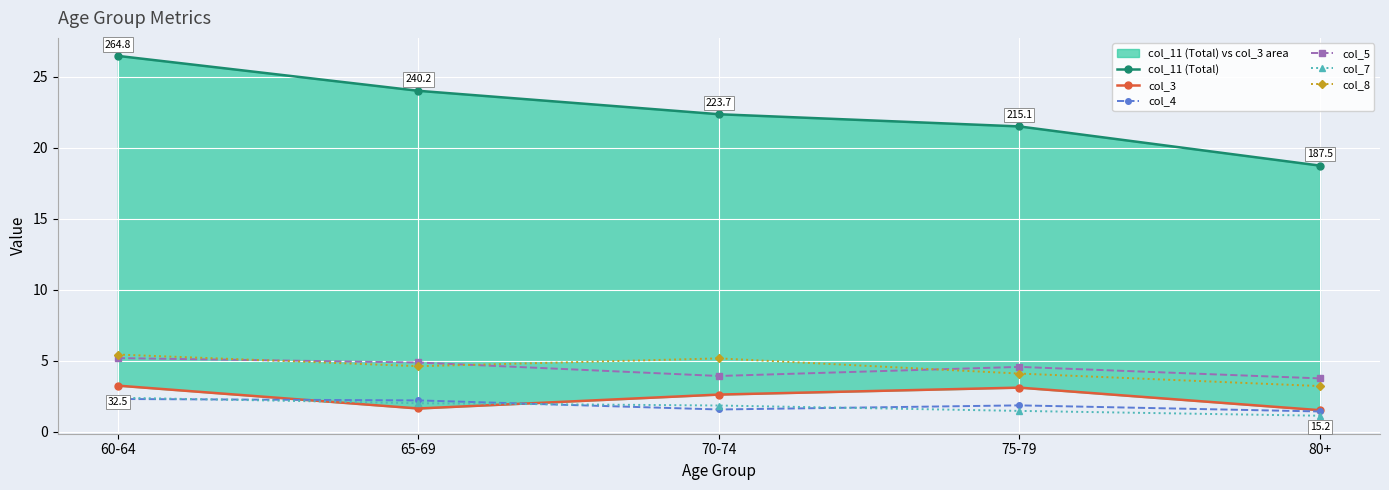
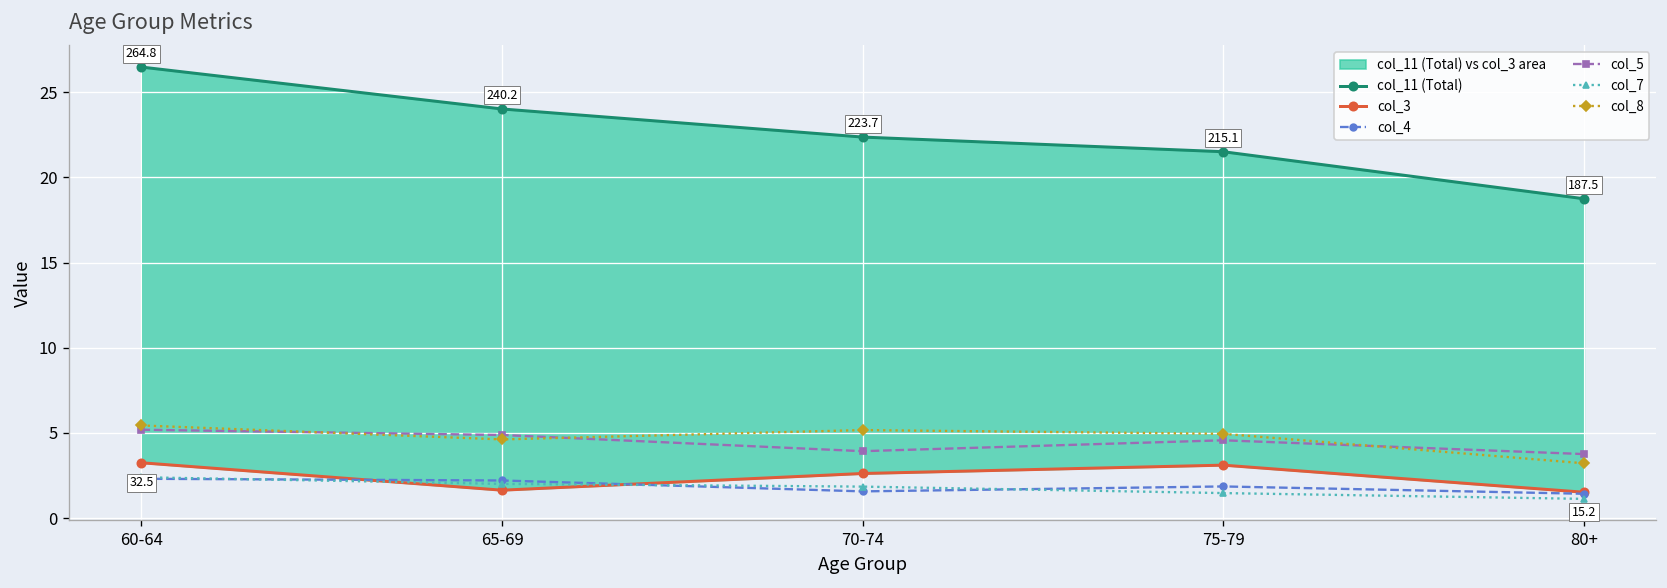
  {
    "col_3": {
      "60-64": 3.3,
      "65-69": 1.6,
      "70-74": 2.6,
      "75-79": 3.1
    },
    "col_4": {
      "65-69": 2.2,
      "70-74": 1.6,
      "75-79": 1.9
    },
    "col_5": {
      "60-64": 5.2,
      "65-69": 4.9,
      "70-74": 3.9,
      "75-79": 4.6,
      "80+": 3.8
    },
    "col_8": {
      "60-64": 5.4,
      "65-69": 4.6,
      "70-74": 5.2,
-     "75-79": 4.1,
+     "75-79": 5.0,
      "80+": 3.2
    }
  }
